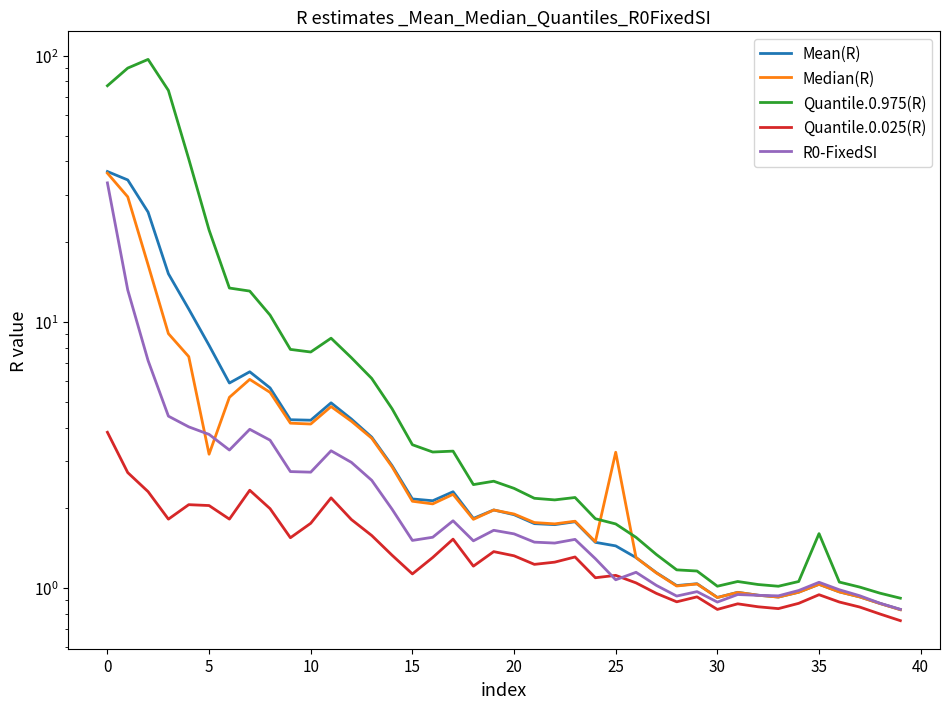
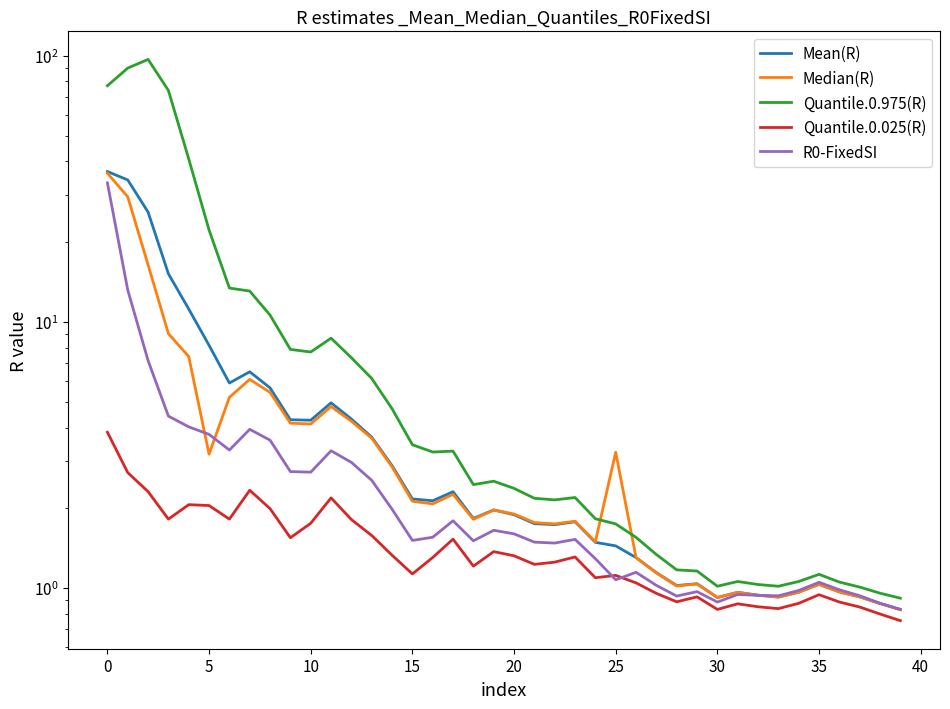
  {
    "Mean(R)": {
      "5": 8.2,
      "10": 4.3,
      "25": 1.4
    },
    "Median(R)": {
      "5": 3.2,
      "10": 4.1,
      "25": 3.2
    },
    "Quantile.0.975(R)": {
      "0": 77,
      "5": 22,
      "10": 7.7,
      "15": 3.5,
      "20": 2.4,
      "25": 1.7,
      "30": 1.02,
-     "35": 1.6
+     "35": 1.13
    },
    "Quantile.0.025(R)": {
      "0": 3.8,
      "5": 2.0,
      "10": 1.7,
      "15": 1.13,
      "20": 1.3,
      "25": 1.12,
      "30": 0.83,
      "35": 0.94
    },
    "R0-FixedSI": {
      "0": 33,
      "5": 3.8,
      "10": 2.7,
      "15": 1.5,
      "20": 1.6,
      "25": 1.07,
      "30": 0.89
    }
  }
